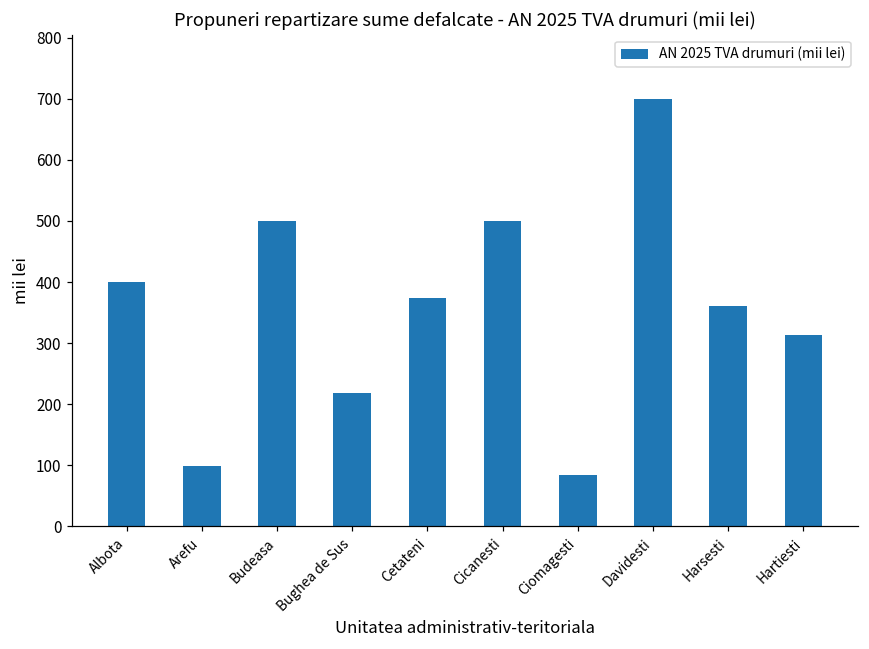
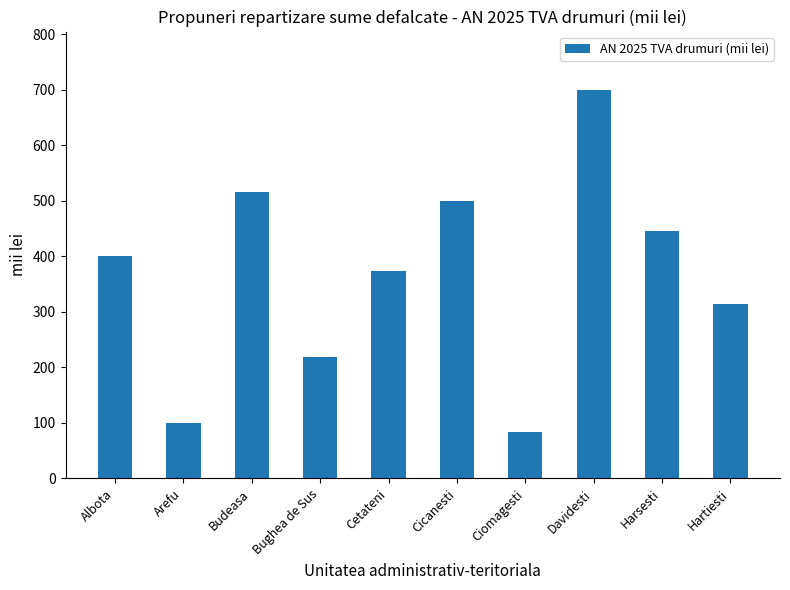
  {
    "Albota": 400,
    "Arefu": 100,
-   "Budeasa": 500,
+   "Budeasa": 520,
    "Bughea de Sus": 220,
    "Cetateni": 370,
    "Cicanesti": 500,
    "Ciomagesti": 80,
    "Davidesti": 700,
-   "Harsesti": 360,
+   "Harsesti": 450,
    "Hartiesti": 310
  }
